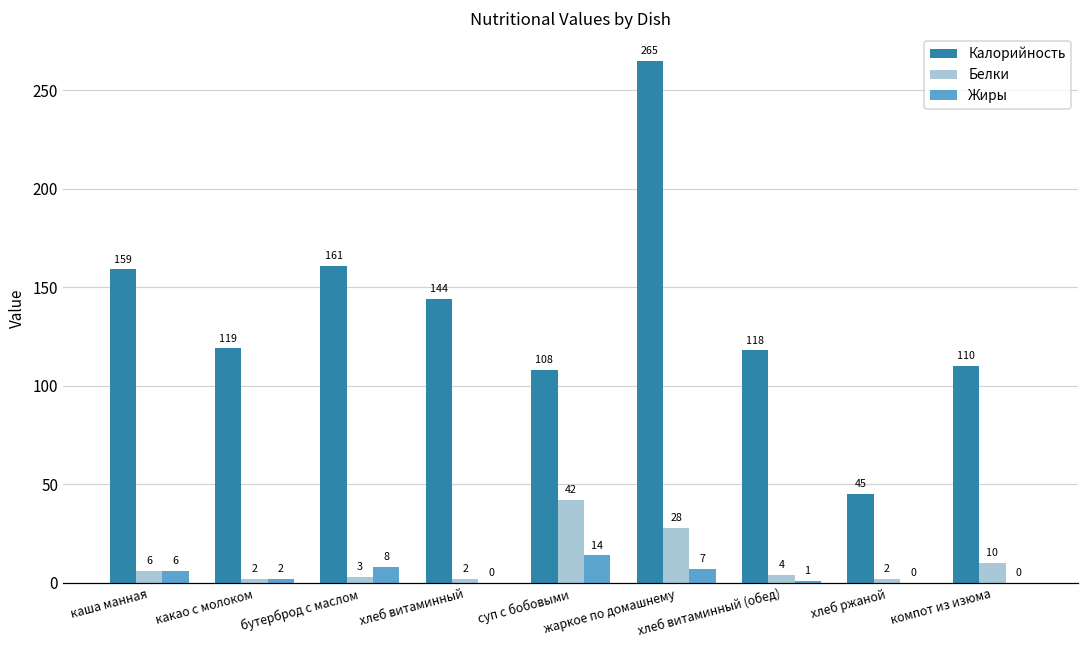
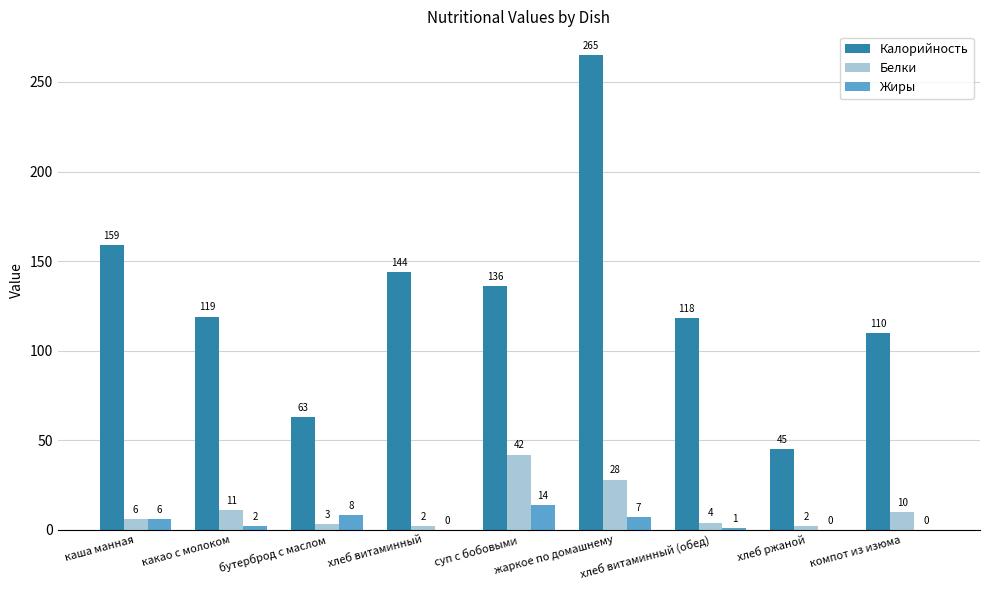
  {
    "Калорийность": {
      "каша манная": 159,
      "какао с молоком": 119,
-     "бутерброд с маслом": 161,
+     "бутерброд с маслом": 63,
      "хлеб витаминный": 144,
-     "суп с бобовыми": 108,
+     "суп с бобовыми": 136,
      "жаркое по домашнему": 265,
      "хлеб витаминный (обед)": 118,
      "хлеб ржаной": 45,
      "компот из изюма": 110
    },
    "Белки": {
      "каша манная": 6,
-     "какао с молоком": 2,
+     "какао с молоком": 11,
      "бутерброд с маслом": 3,
      "хлеб витаминный": 2,
      "суп с бобовыми": 42,
      "жаркое по домашнему": 28,
      "хлеб витаминный (обед)": 4,
      "хлеб ржаной": 2,
      "компот из изюма": 10
    },
    "Жиры": {
      "каша манная": 6,
      "какао с молоком": 2,
      "бутерброд с маслом": 8,
      "хлеб витаминный": 0,
      "суп с бобовыми": 14,
      "жаркое по домашнему": 7,
      "хлеб витаминный (обед)": 1,
      "хлеб ржаной": 0,
      "компот из изюма": 0
    }
  }
